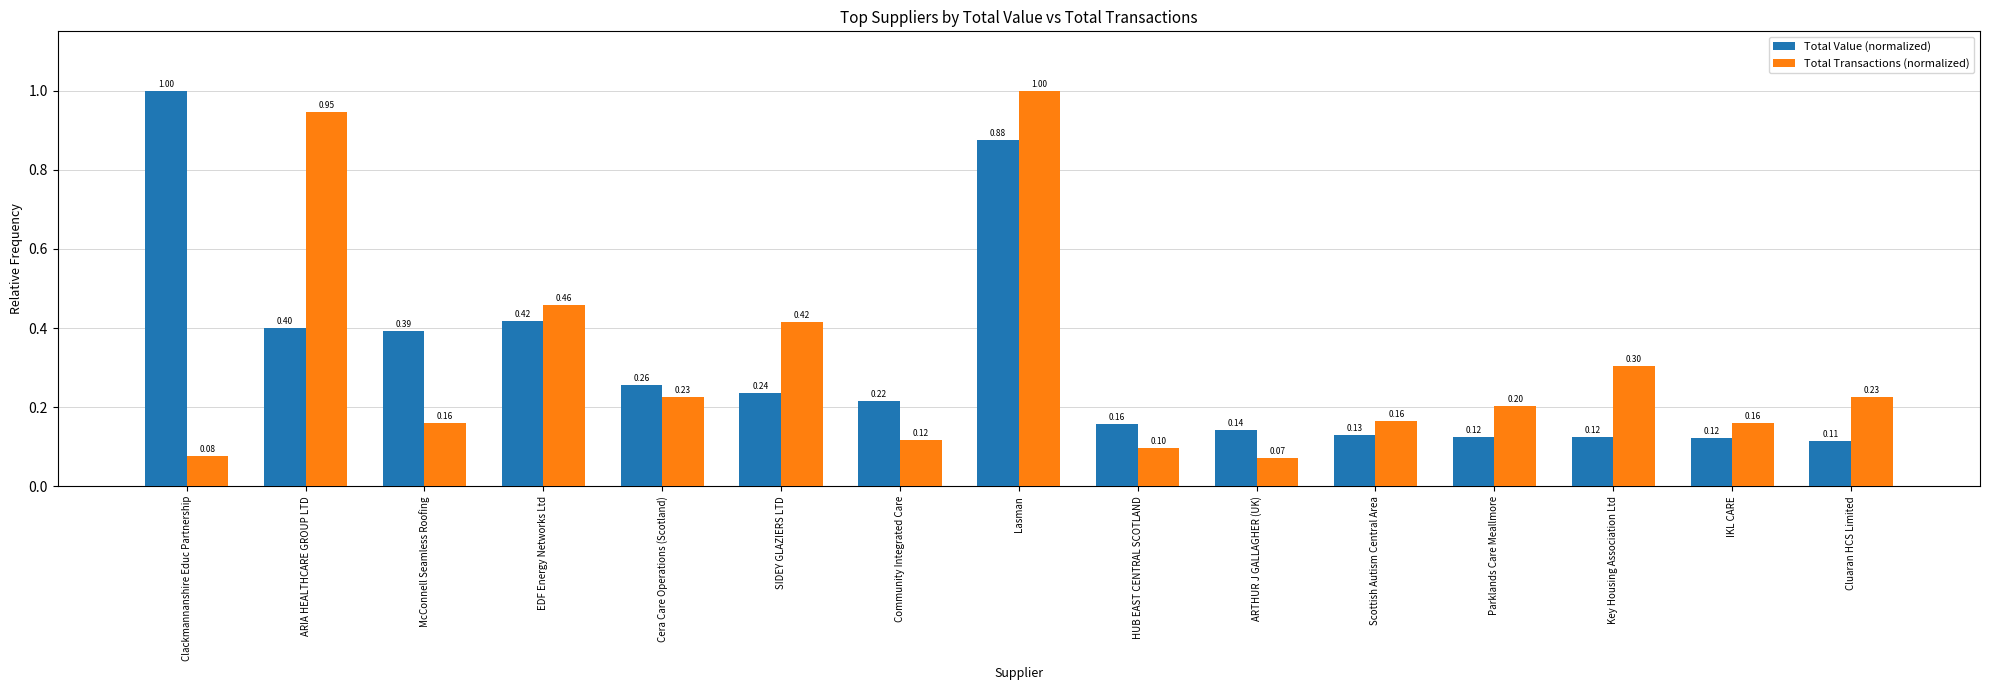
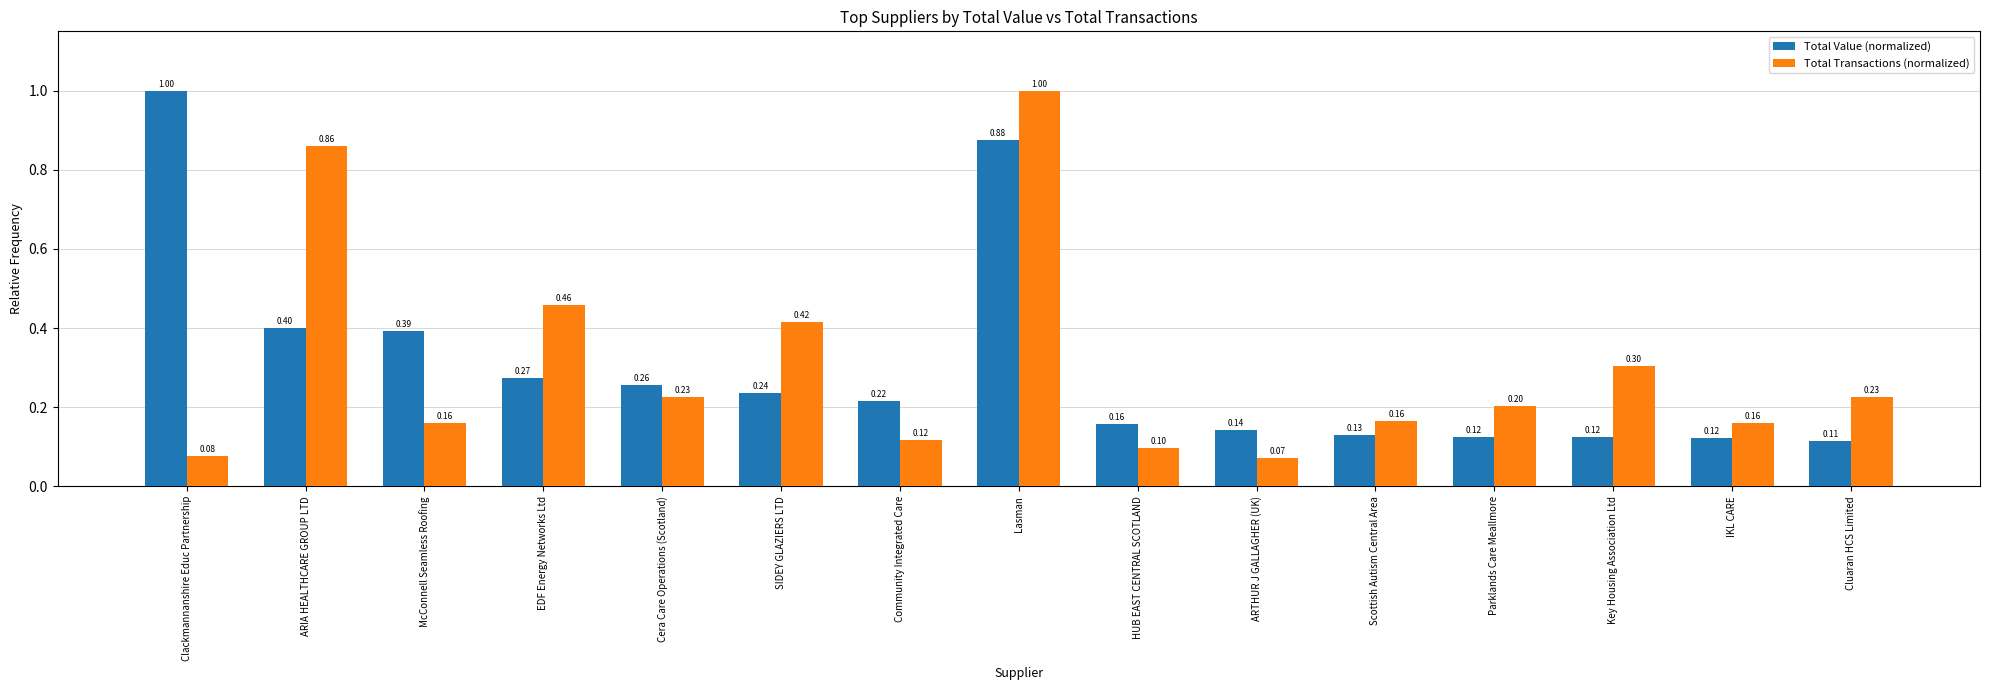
  {
    "Total Value (normalized)": {
      "Clackmannanshire Educ Partnership": 1.00,
      "ARIA HEALTHCARE GROUP LTD": 0.40,
      "McConnell Seamless Roofing": 0.39,
-     "EDF Energy Networks Ltd": 0.42,
+     "EDF Energy Networks Ltd": 0.27,
      "Cera Care Operations (Scotland)": 0.26,
      "SIDEY GLAZIERS LTD": 0.24,
      "Community Integrated Care": 0.22,
      "Lasman": 0.88,
      "HUB EAST CENTRAL SCOTLAND": 0.16,
      "ARTHUR J GALLAGHER (UK)": 0.14,
      "Scottish Autism Central Area": 0.13,
      "Parklands Care Meallmore": 0.12,
      "Key Housing Association Ltd": 0.12,
      "IKL CARE": 0.12,
      "Cluaran HCS Limited": 0.11
    },
    "Total Transactions (normalized)": {
      "Clackmannanshire Educ Partnership": 0.08,
-     "ARIA HEALTHCARE GROUP LTD": 0.95,
+     "ARIA HEALTHCARE GROUP LTD": 0.86,
      "McConnell Seamless Roofing": 0.16,
      "EDF Energy Networks Ltd": 0.46,
      "Cera Care Operations (Scotland)": 0.23,
      "SIDEY GLAZIERS LTD": 0.42,
      "Community Integrated Care": 0.12,
      "Lasman": 1.00,
      "HUB EAST CENTRAL SCOTLAND": 0.10,
      "ARTHUR J GALLAGHER (UK)": 0.07,
      "Scottish Autism Central Area": 0.16,
      "Parklands Care Meallmore": 0.20,
      "Key Housing Association Ltd": 0.30,
      "IKL CARE": 0.16,
      "Cluaran HCS Limited": 0.23
    }
  }
